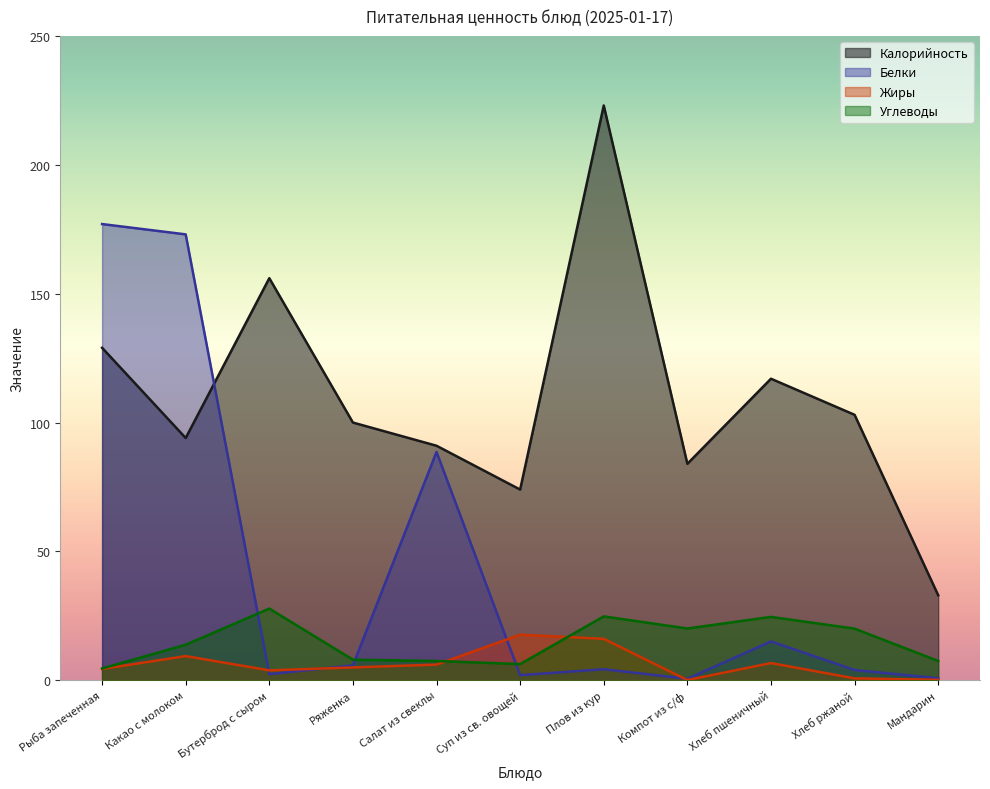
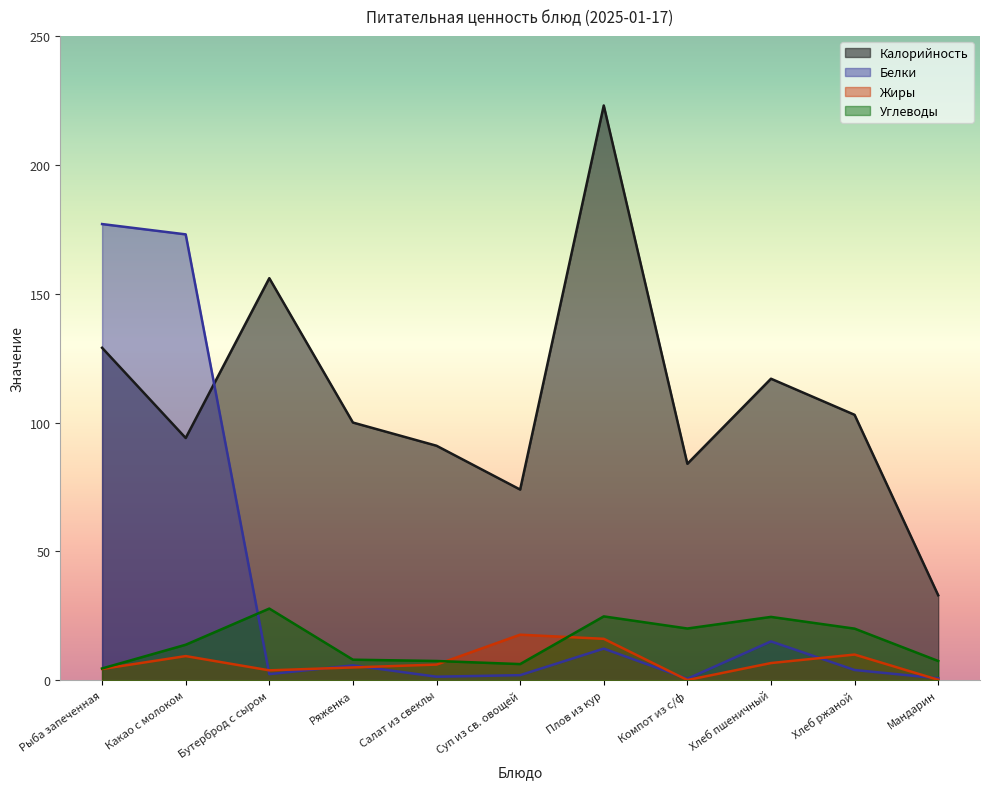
  {
    "Белки": {
      "Рыба запеченная": 177,
      "Какао с молоком": 173,
      "Бутерброд с сыром": 2,
-     "Салат из свеклы": 89,
+     "Салат из свеклы": 1,
      "Суп из св. овощей": 2,
-     "Плов из кур": 4,
+     "Плов из кур": 12,
      "Хлеб пшеничный": 15,
      "Хлеб ржаной": 4
    },
    "Жиры": {
      "Какао с молоком": 9,
      "Бутерброд с сыром": 4,
      "Салат из свеклы": 6,
      "Суп из св. овощей": 18,
      "Плов из кур": 16,
      "Хлеб пшеничный": 7,
-     "Хлеб ржаной": 1
+     "Хлеб ржаной": 10
    }
  }
